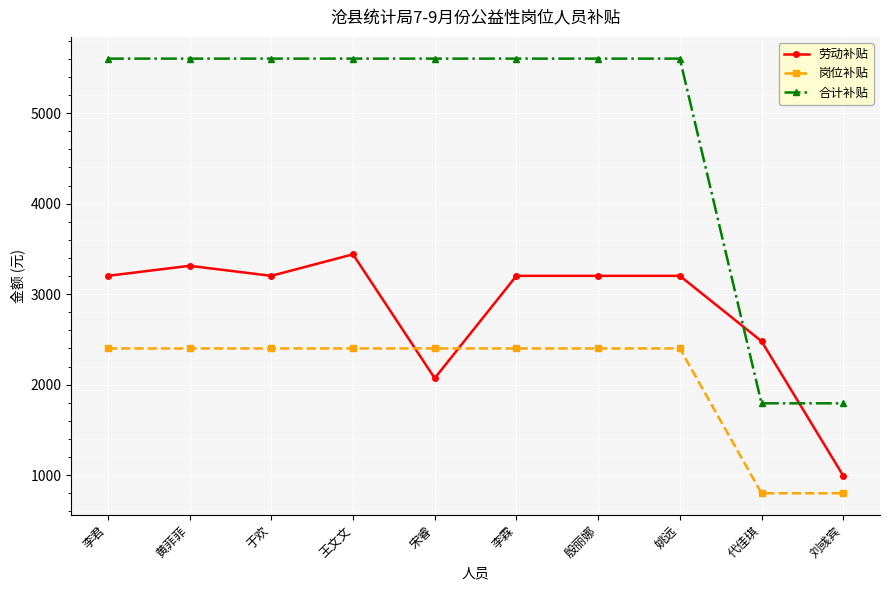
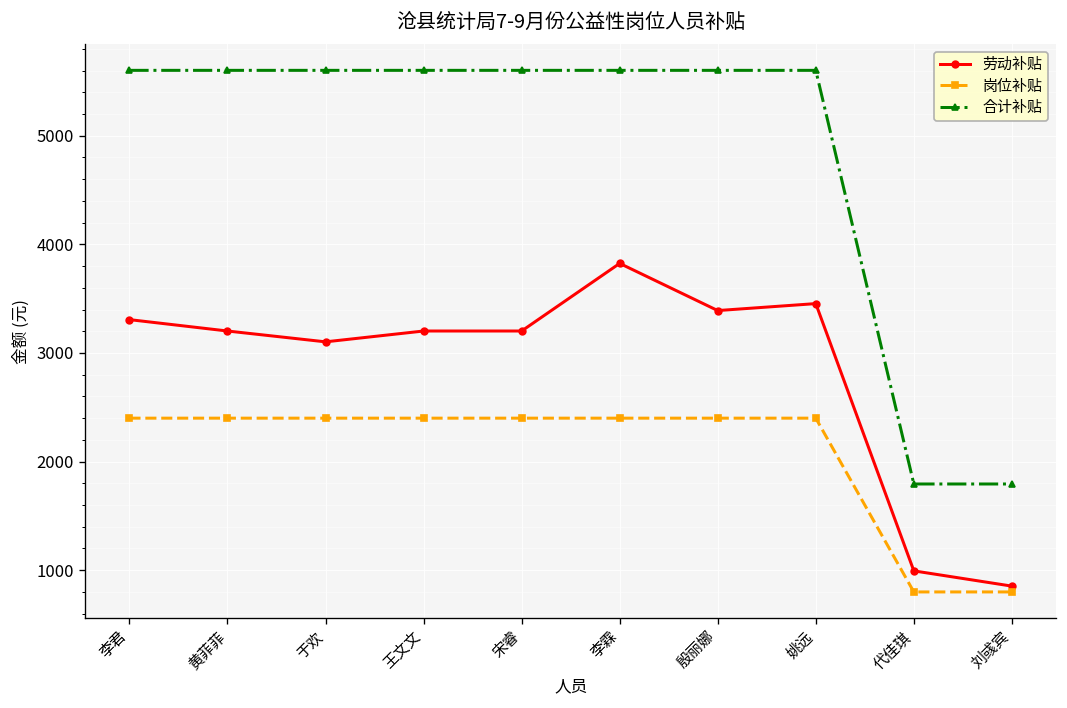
  {
    "劳动补贴": {
-     "李君": 3200,
-     "黄菲菲": 3300,
-     "于欢": 3200,
-     "王文文": 3400,
-     "宋睿": 2100,
-     "李霖": 3200,
-     "殷丽娜": 3200,
-     "姚远": 3200,
-     "代佳琪": 2500,
-     "刘彧宾": 1000
+     "李君": 3300,
+     "黄菲菲": 3200,
+     "于欢": 3100,
+     "王文文": 3200,
+     "宋睿": 3200,
+     "李霖": 3800,
+     "殷丽娜": 3400,
+     "姚远": 3500,
+     "代佳琪": 1000,
+     "刘彧宾": 900
    },
    "岗位补贴": {
      "李君": 2400,
      "黄菲菲": 2400,
      "于欢": 2400,
      "王文文": 2400,
      "宋睿": 2400,
      "李霖": 2400,
      "殷丽娜": 2400,
      "姚远": 2400,
      "代佳琪": 800,
      "刘彧宾": 800
    },
    "合计补贴": {
      "李君": 5600,
      "黄菲菲": 5600,
      "于欢": 5600,
      "王文文": 5600,
      "宋睿": 5600,
      "李霖": 5600,
      "殷丽娜": 5600,
      "姚远": 5600,
      "代佳琪": 1800,
      "刘彧宾": 1800
    }
  }
